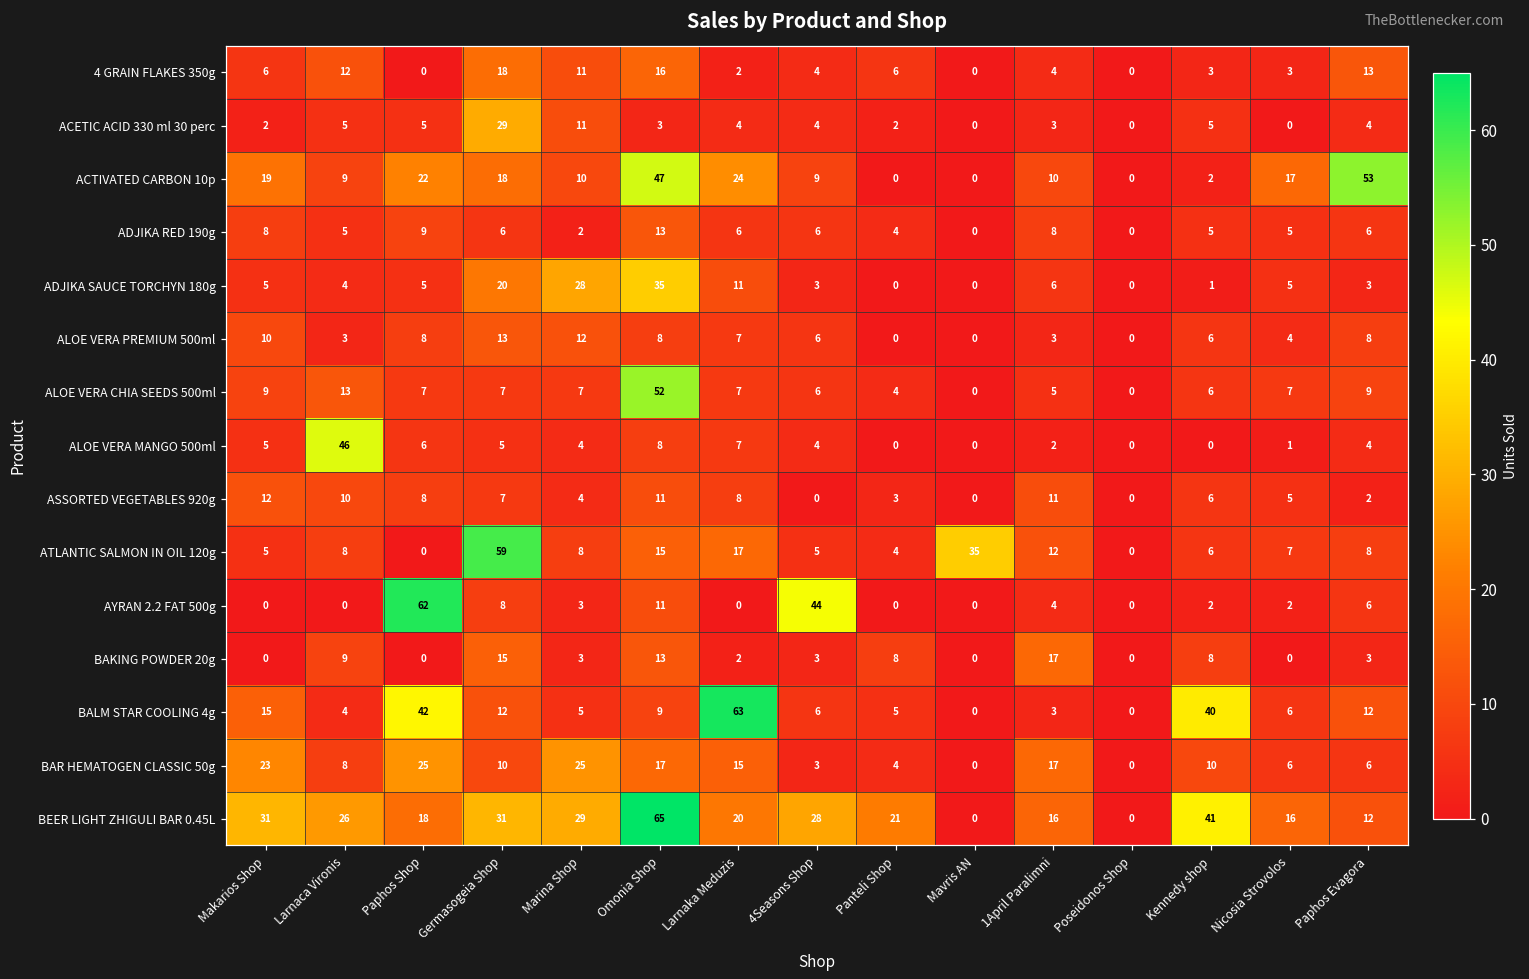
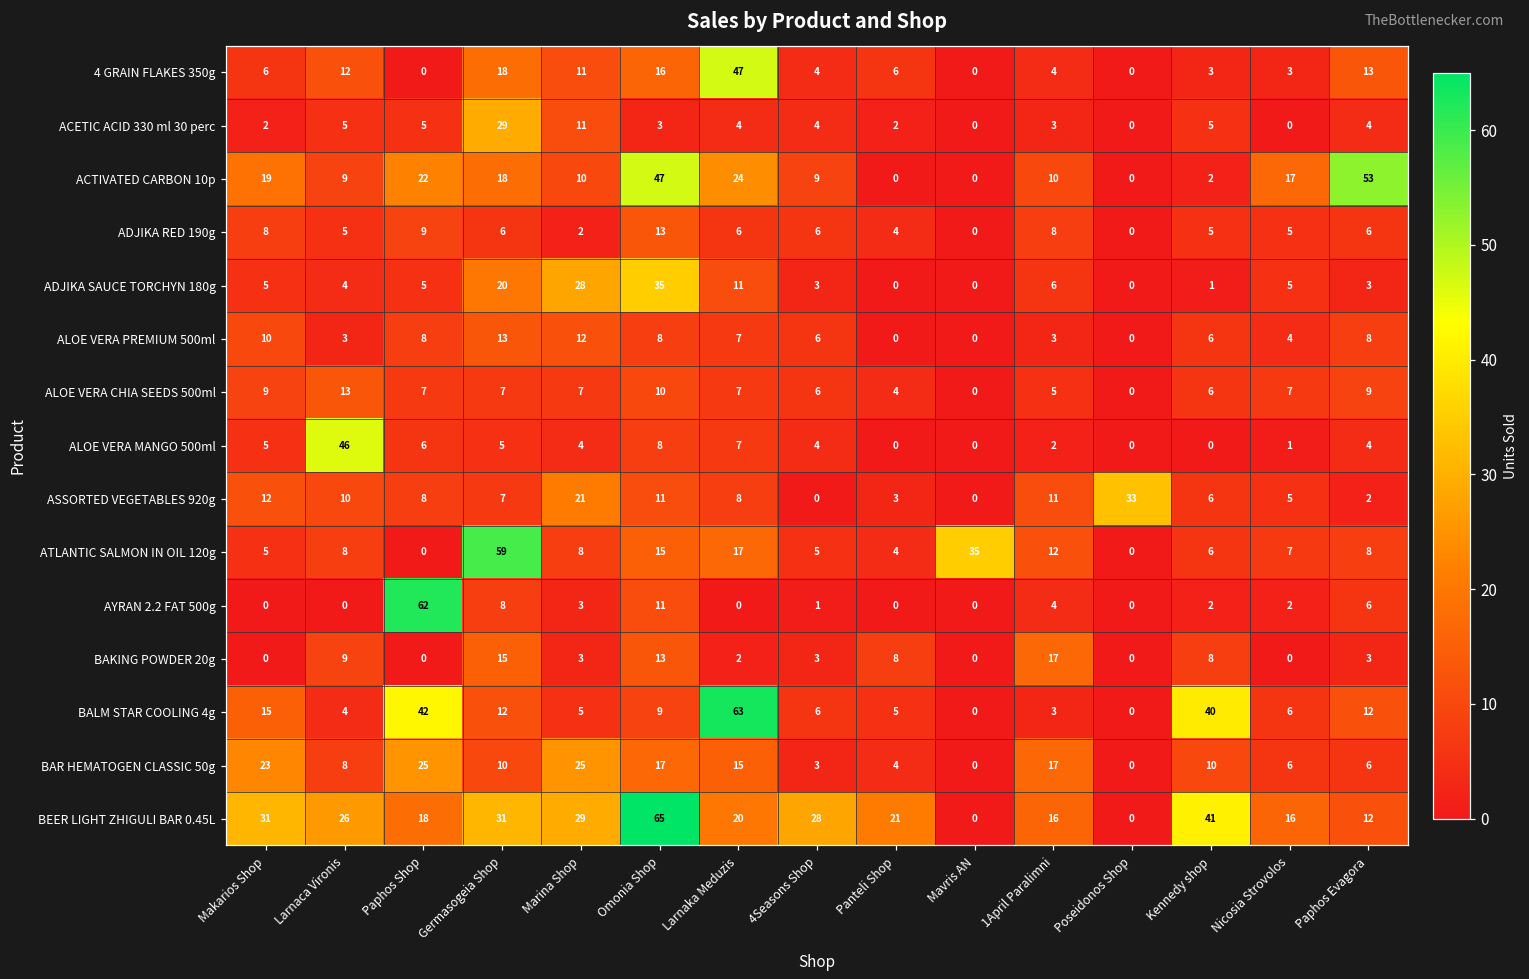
  {
    "4 GRAIN FLAKES 350g": {
      "Makarios Shop": 6,
      "Larnaca Vironis": 12,
      "Paphos Shop": 0,
      "Germasogeia Shop": 18,
      "Marina Shop": 11,
      "Omonia Shop": 16,
-     "Larnaka Meduzis": 2,
+     "Larnaka Meduzis": 47,
      "4Seasons Shop": 4,
      "Panteli Shop": 6,
      "Mavris AN": 0,
      "1April Paralimni": 4,
      "Poseidonos Shop": 0,
      "Kennedy shop": 3,
      "Nicosia Strovolos": 3,
      "Paphos Evagora": 13
    },
    "ALOE VERA CHIA SEEDS 500ml": {
      "Makarios Shop": 9,
      "Larnaca Vironis": 13,
      "Paphos Shop": 7,
      "Germasogeia Shop": 7,
      "Marina Shop": 7,
-     "Omonia Shop": 52,
+     "Omonia Shop": 10,
      "Larnaka Meduzis": 7,
      "4Seasons Shop": 6,
      "Panteli Shop": 4,
      "Mavris AN": 0,
      "1April Paralimni": 5,
      "Poseidonos Shop": 0,
      "Kennedy shop": 6,
      "Nicosia Strovolos": 7,
      "Paphos Evagora": 9
    },
    "ASSORTED VEGETABLES 920g": {
      "Makarios Shop": 12,
      "Larnaca Vironis": 10,
      "Paphos Shop": 8,
      "Germasogeia Shop": 7,
-     "Marina Shop": 4,
+     "Marina Shop": 21,
      "Omonia Shop": 11,
      "Larnaka Meduzis": 8,
      "4Seasons Shop": 0,
      "Panteli Shop": 3,
      "Mavris AN": 0,
      "1April Paralimni": 11,
-     "Poseidonos Shop": 0,
+     "Poseidonos Shop": 33,
      "Kennedy shop": 6,
      "Nicosia Strovolos": 5,
      "Paphos Evagora": 2
    },
    "AYRAN 2.2 FAT 500g": {
      "Makarios Shop": 0,
      "Larnaca Vironis": 0,
      "Paphos Shop": 62,
      "Germasogeia Shop": 8,
      "Marina Shop": 3,
      "Omonia Shop": 11,
      "Larnaka Meduzis": 0,
-     "4Seasons Shop": 44,
+     "4Seasons Shop": 1,
      "Panteli Shop": 0,
      "Mavris AN": 0,
      "1April Paralimni": 4,
      "Poseidonos Shop": 0,
      "Kennedy shop": 2,
      "Nicosia Strovolos": 2,
      "Paphos Evagora": 6
    }
  }
